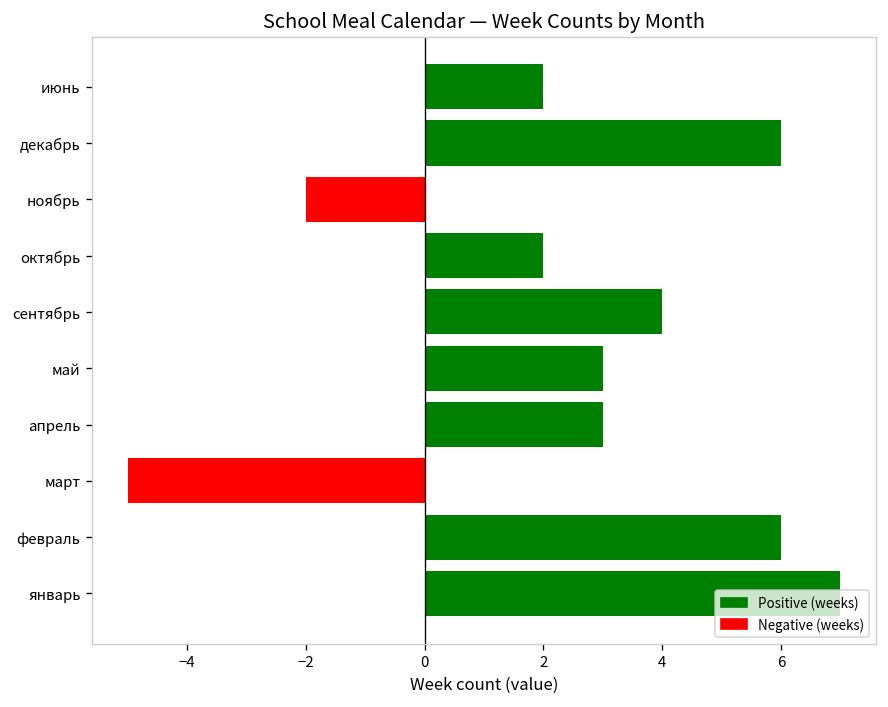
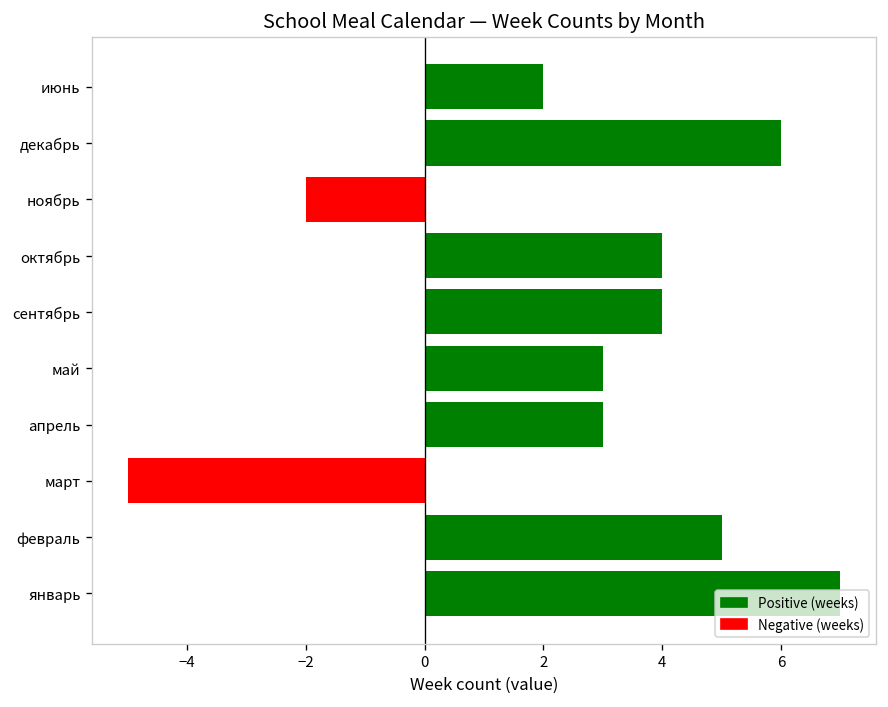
  {
    "июнь": 2,
    "декабрь": 6,
    "ноябрь": -2,
-   "октябрь": 2,
+   "октябрь": 4,
    "сентябрь": 4,
    "май": 3,
    "апрель": 3,
    "март": -5,
-   "февраль": 6
+   "февраль": 5
  }
